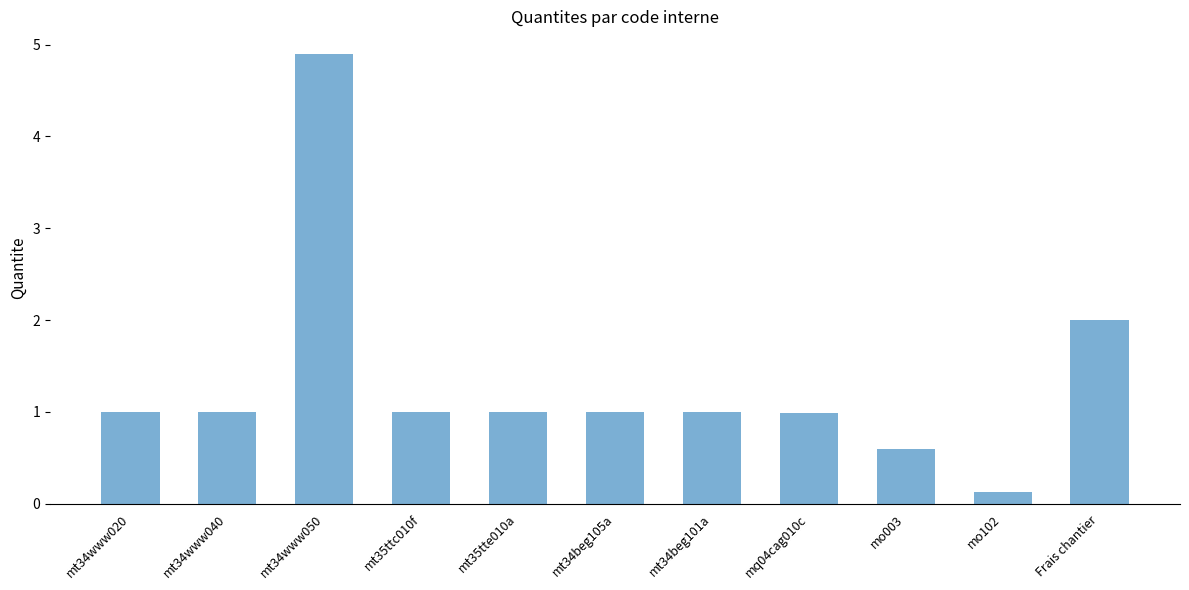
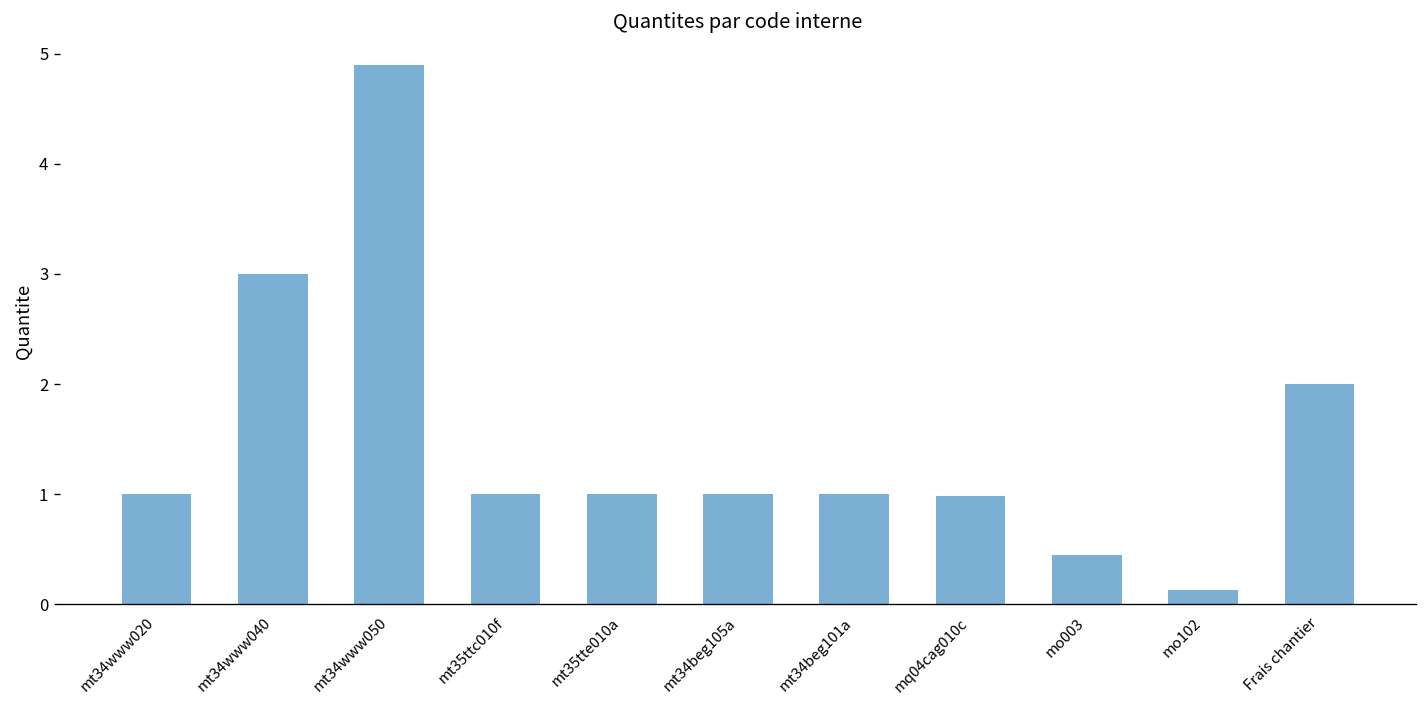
  {
    "mt34www020": 1.0,
-   "mt34www040": 1,
+   "mt34www040": 3,
    "mt34www050": 4.9,
    "mt35ttc010f": 1.0,
    "mt35tte010a": 1.0,
    "mt34beg105a": 1.0,
    "mt34beg101a": 1.0,
    "mq04cag010c": 1.0,
-   "mo003": 0.6,
+   "mo003": 0.4,
    "mo102": 0.1,
    "Frais chantier": 2.0
  }
